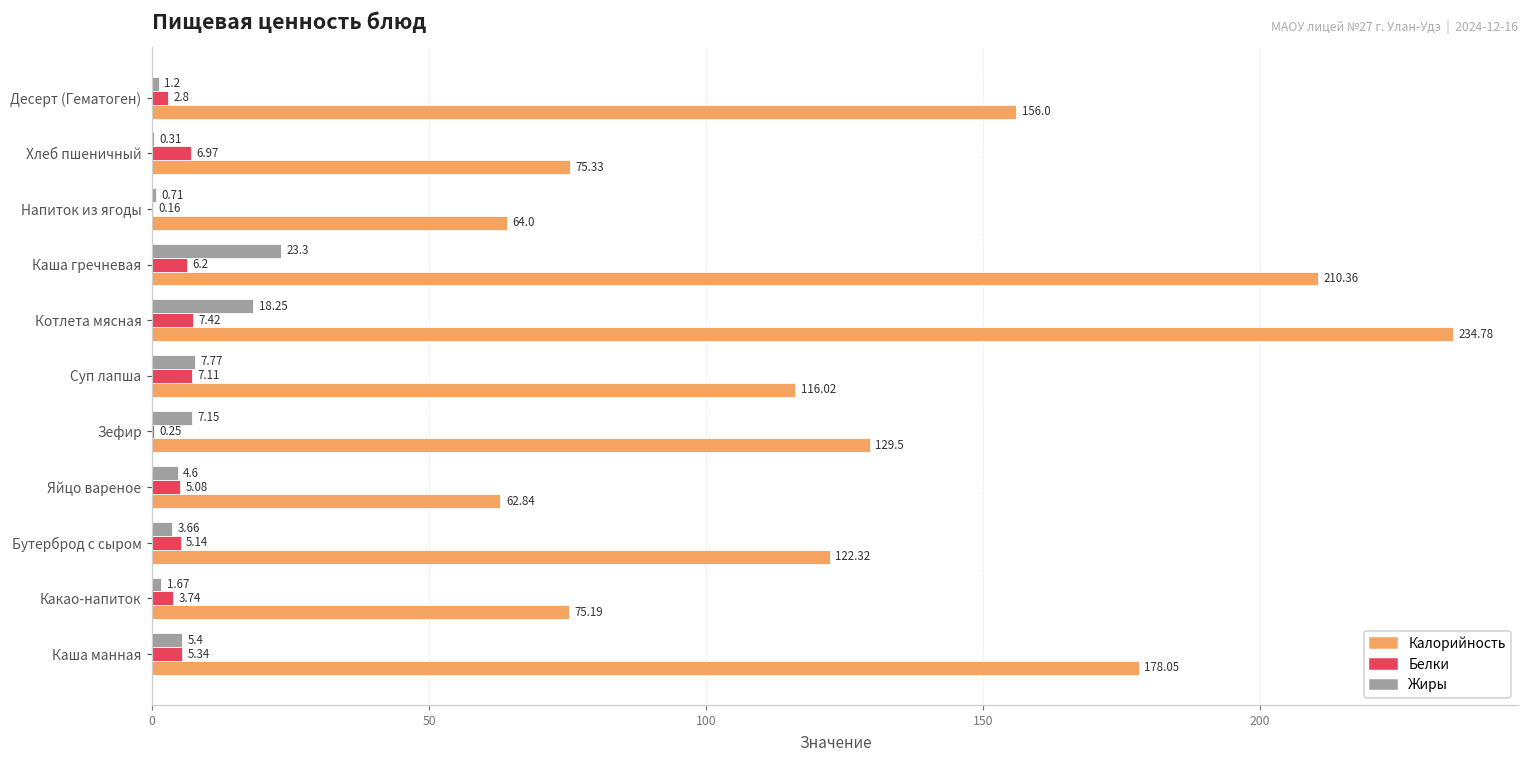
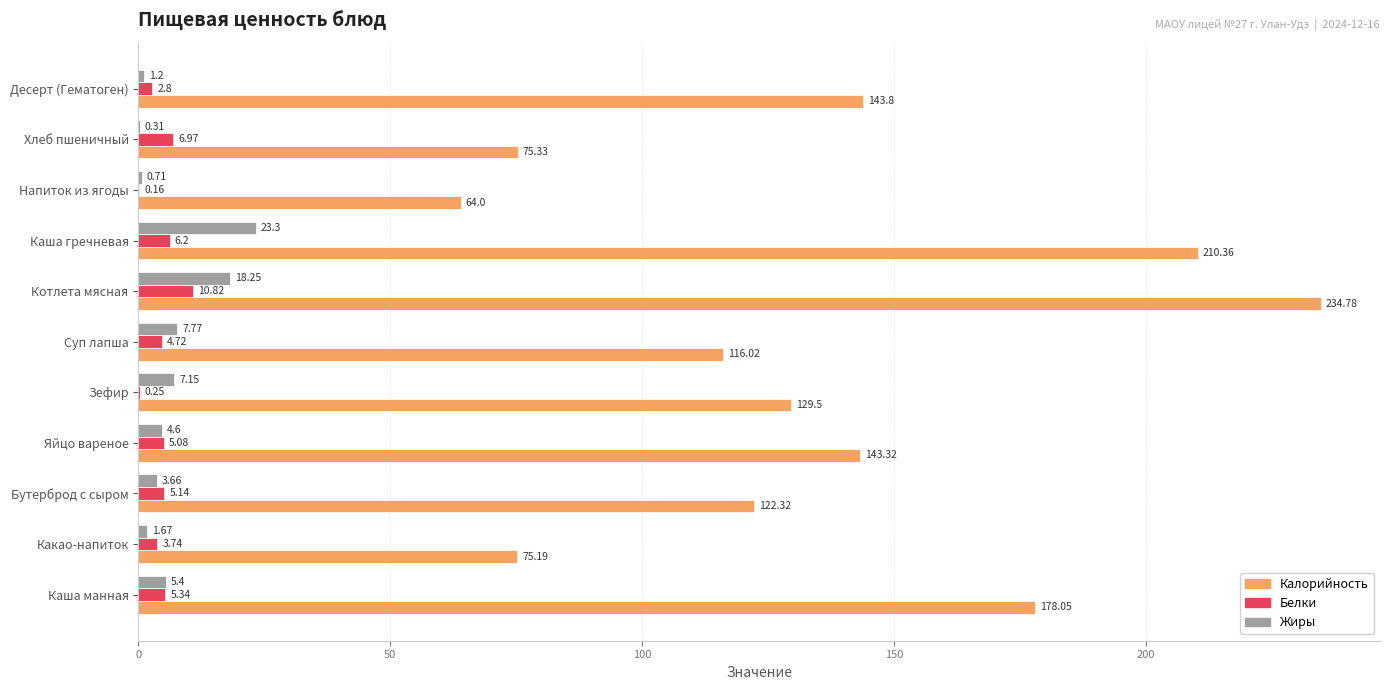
  {
    "Калорийность": {
-     "Десерт (Гематоген)": 156.0,
+     "Десерт (Гематоген)": 143.8,
      "Хлеб пшеничный": 75.33,
      "Напиток из ягоды": 64.0,
      "Каша гречневая": 210.36,
      "Котлета мясная": 234.78,
      "Суп лапша": 116.02,
      "Зефир": 129.5,
-     "Яйцо вареное": 62.84,
+     "Яйцо вареное": 143.32,
      "Бутерброд с сыром": 122.32,
      "Какао-напиток": 75.19,
      "Каша манная": 178.05
    },
    "Белки": {
      "Десерт (Гематоген)": 2.8,
      "Хлеб пшеничный": 6.97,
      "Напиток из ягоды": 0.16,
      "Каша гречневая": 6.2,
-     "Котлета мясная": 7.42,
-     "Суп лапша": 7.11,
+     "Котлета мясная": 10.82,
+     "Суп лапша": 4.72,
      "Зефир": 0.25,
      "Яйцо вареное": 5.08,
      "Бутерброд с сыром": 5.14,
      "Какао-напиток": 3.74,
      "Каша манная": 5.34
    },
    "Жиры": {
      "Десерт (Гематоген)": 1.2,
      "Хлеб пшеничный": 0.31,
      "Напиток из ягоды": 0.71,
      "Каша гречневая": 23.3,
      "Котлета мясная": 18.25,
      "Суп лапша": 7.77,
      "Зефир": 7.15,
      "Яйцо вареное": 4.6,
      "Бутерброд с сыром": 3.66,
      "Какао-напиток": 1.67,
      "Каша манная": 5.4
    }
  }
